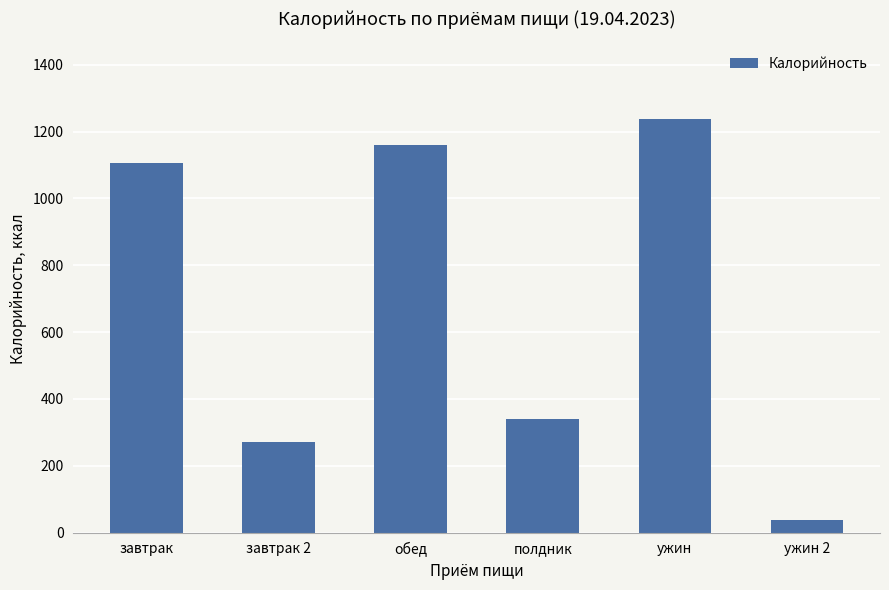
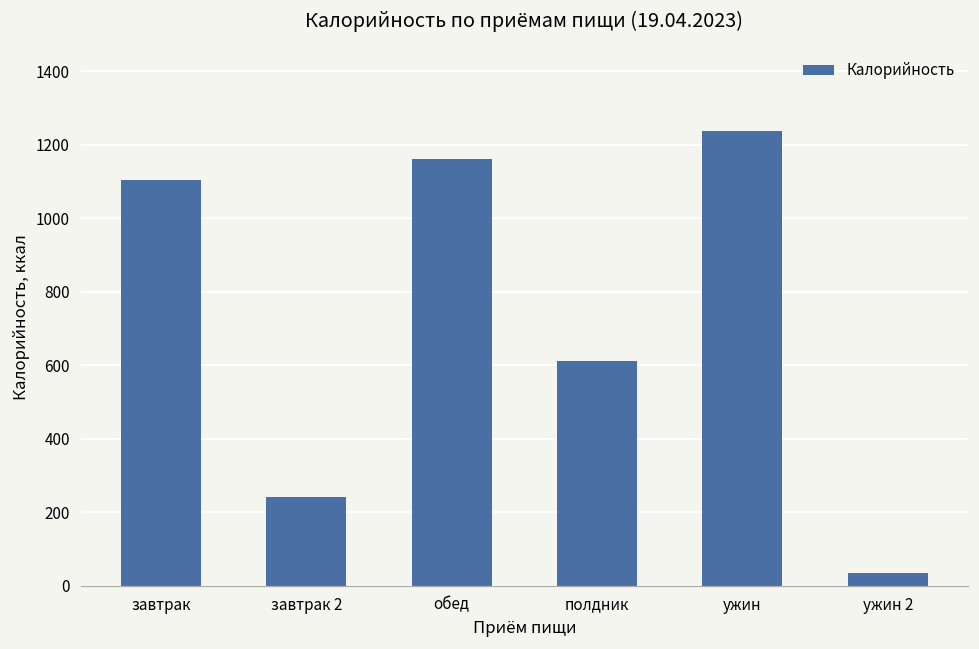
  {
    "завтрак": 1100,
-   "завтрак 2": 270,
+   "завтрак 2": 240,
    "обед": 1160,
-   "полдник": 340,
+   "полдник": 610,
    "ужин": 1240,
    "ужин 2": 40
  }
